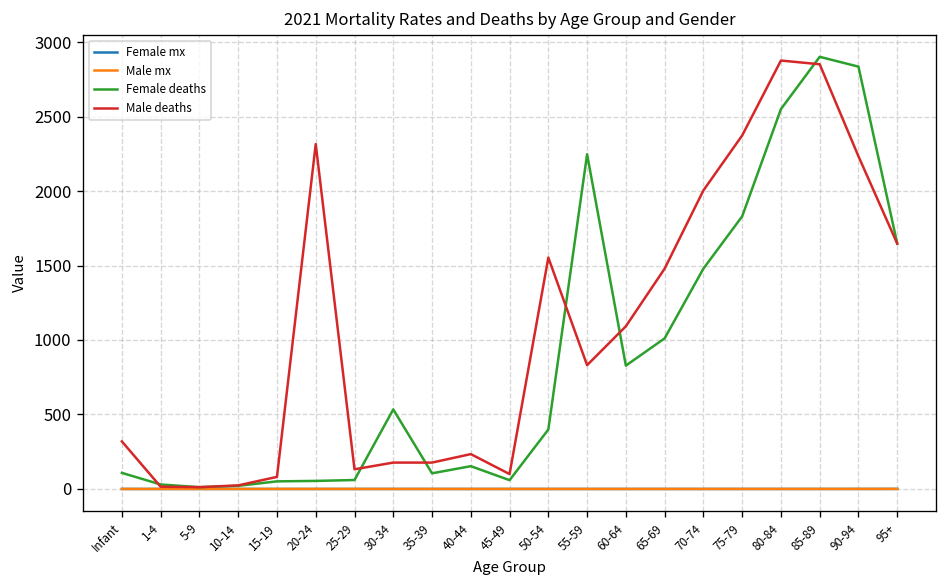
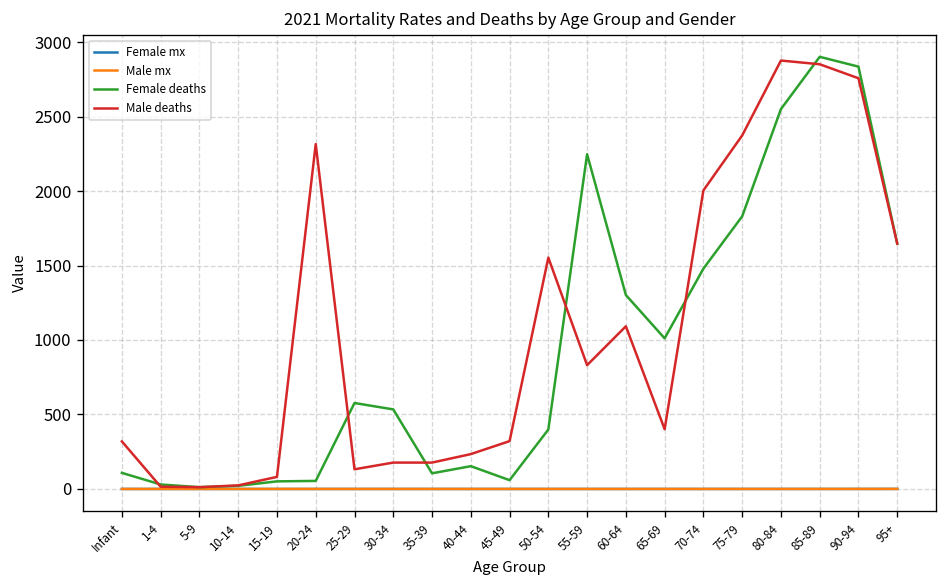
  {
    "Male mx": {
      "Infant": 0,
      "10-14": 0,
      "15-19": 0,
      "20-24": 0,
      "25-29": 0,
      "30-34": 0,
      "35-39": 0,
      "40-44": 0,
      "45-49": 0,
      "50-54": 0,
      "55-59": 0,
      "60-64": 0,
      "65-69": 0,
      "70-74": 0,
      "75-79": 0,
      "80-84": 0,
      "85-89": 0,
      "90-94": 0,
      "95+": 0
    },
    "Female deaths": {
      "Infant": 110,
      "15-19": 50,
      "20-24": 50,
-     "25-29": 60,
+     "25-29": 580,
      "30-34": 530,
      "35-39": 110,
      "40-44": 150,
      "45-49": 60,
      "50-54": 400,
      "55-59": 2250,
-     "60-64": 830,
+     "60-64": 1300,
      "65-69": 1010,
      "70-74": 1480,
      "75-79": 1830,
      "80-84": 2550,
      "85-89": 2900,
      "90-94": 2840
    },
    "Male deaths": {
      "Infant": 320,
      "15-19": 80,
      "20-24": 2320,
      "25-29": 130,
      "30-34": 180,
      "35-39": 180,
      "40-44": 230,
-     "45-49": 100,
+     "45-49": 320,
      "50-54": 1550,
      "55-59": 830,
      "60-64": 1090,
-     "65-69": 1480,
+     "65-69": 400,
      "70-74": 2000,
      "75-79": 2370,
      "80-84": 2880,
      "85-89": 2850,
-     "90-94": 2230
+     "90-94": 2760
    }
  }
